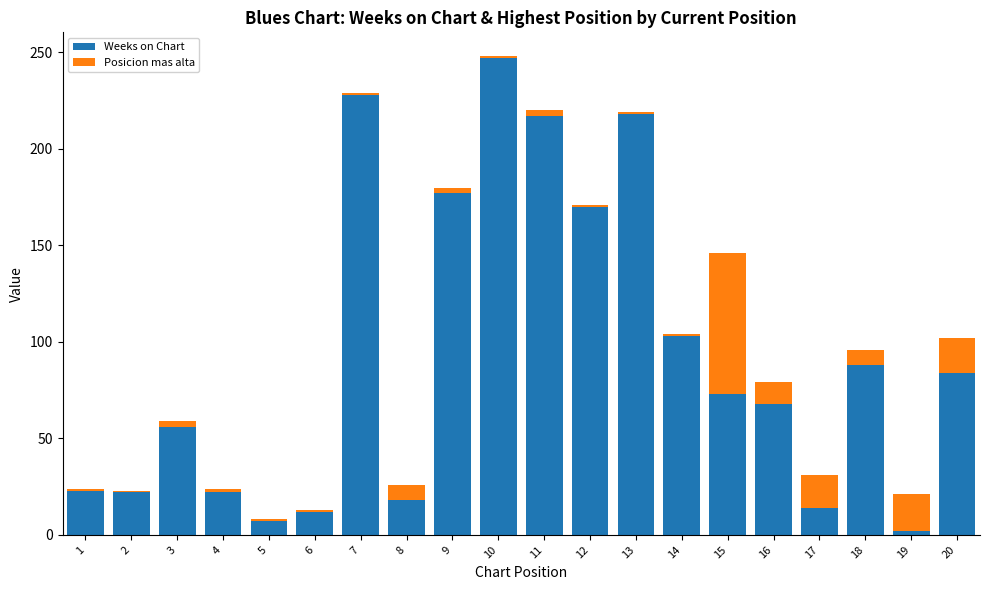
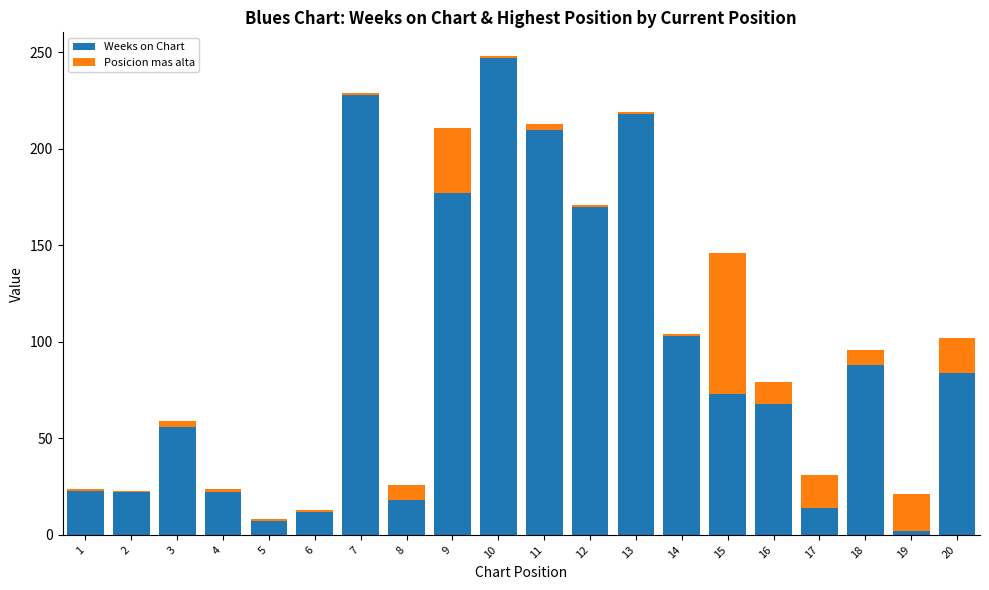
  {
    "Weeks on Chart": {
      "1": 23,
      "2": 22,
      "3": 56,
      "4": 22,
      "5": 7,
      "6": 12,
      "7": 228,
      "8": 18,
      "9": 177,
      "10": 247,
-     "11": 217,
+     "11": 210,
      "12": 170,
      "13": 218,
      "14": 103,
      "15": 73,
      "16": 68,
      "17": 14,
      "18": 88,
      "19": 2,
      "20": 84
    },
    "Posicion mas alta": {
      "3": 3,
      "4": 2,
      "8": 8,
-     "9": 3,
+     "9": 34,
      "11": 3,
      "15": 73,
      "16": 11,
      "17": 17,
      "18": 8,
      "19": 19,
      "20": 18
    }
  }
